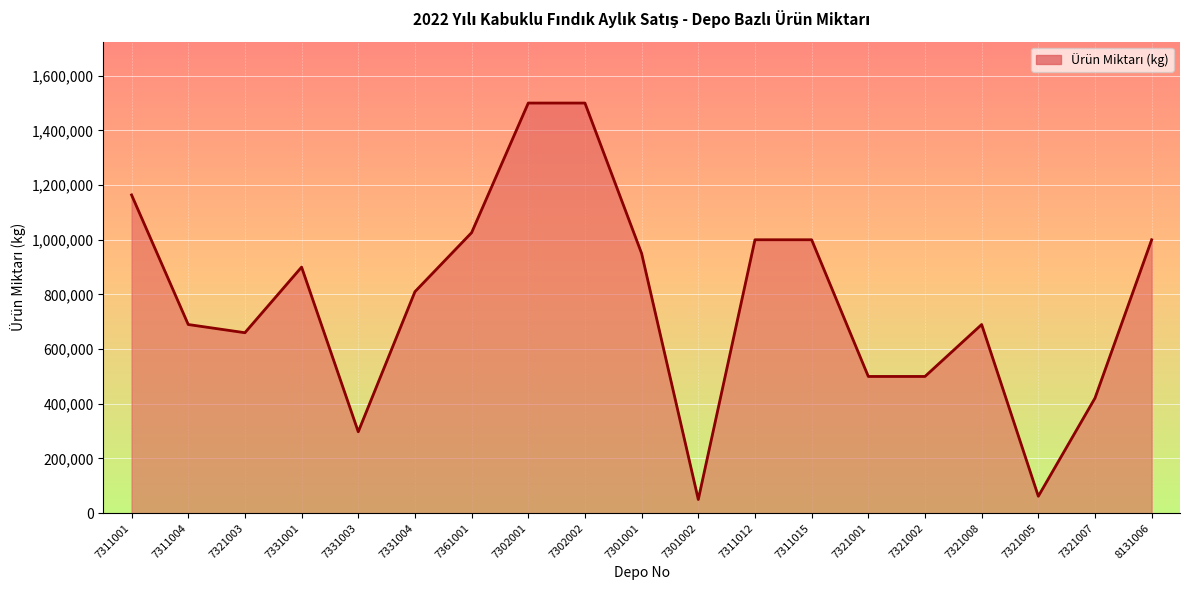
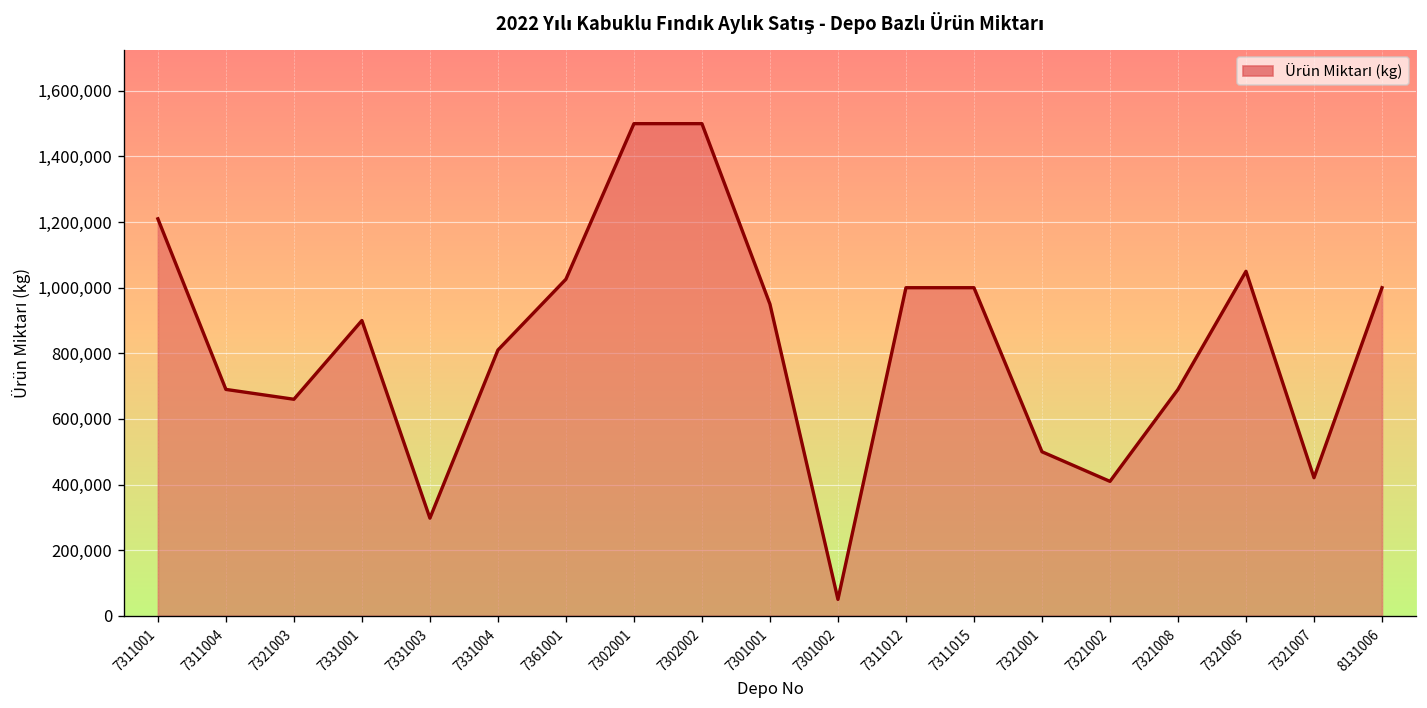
  {
-   "7311001": "1,160,000",
+   "7311001": "1,210,000",
    "7311004": "690,000",
    "7321003": "660,000",
    "7331001": "900,000",
    "7331003": "300,000",
    "7331004": "810,000",
    "7361001": "1,030,000",
    "7302001": "1,500,000",
    "7302002": "1,500,000",
    "7301001": "950,000",
    "7301002": "50,000",
    "7311012": "1,000,000",
    "7311015": "1,000,000",
    "7321001": "500,000",
-   "7321002": "500,000",
+   "7321002": "410,000",
    "7321008": "690,000",
-   "7321005": "60,000",
+   "7321005": "1,050,000",
    "7321007": "420,000",
    "8131006": "1,000,000"
  }
